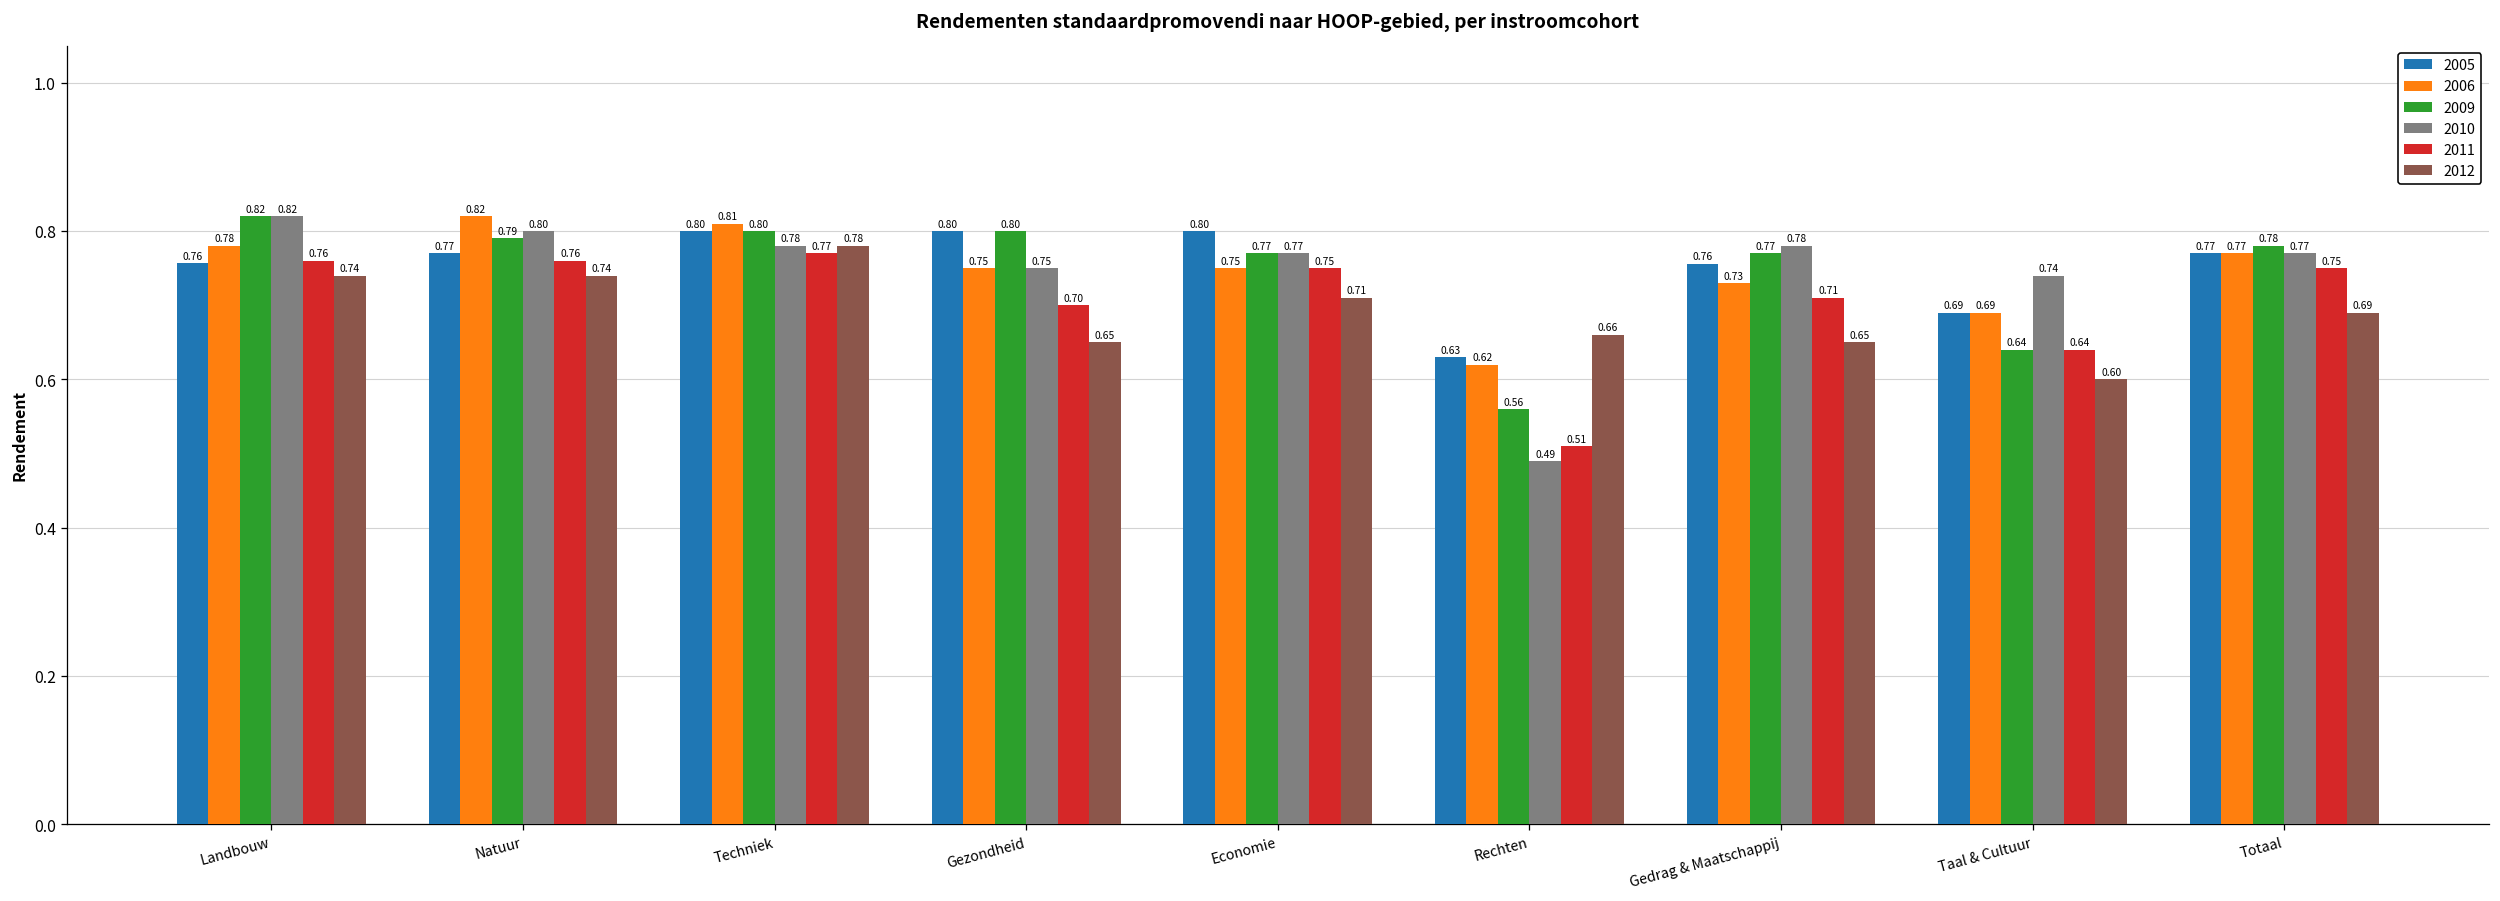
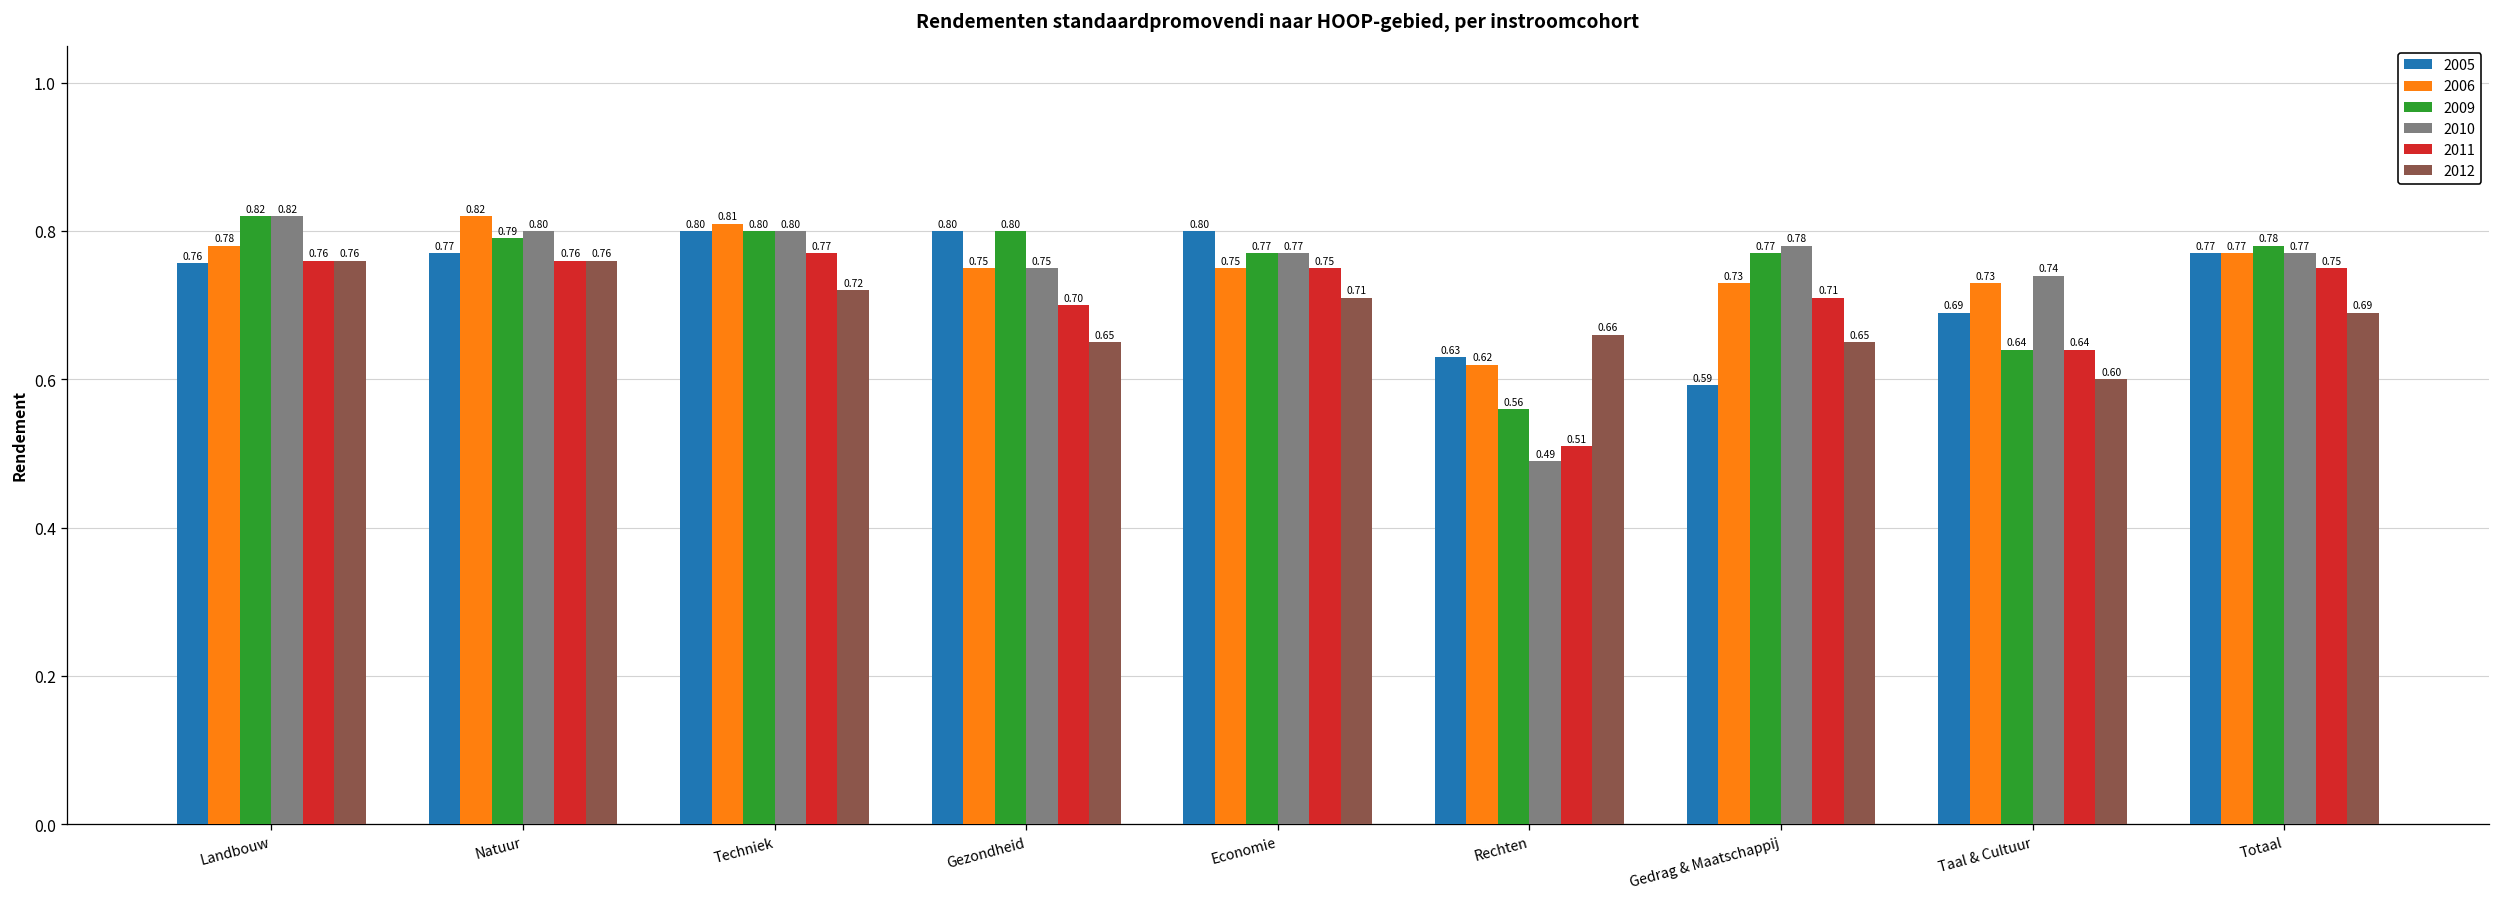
  {
    "2005": {
      "Landbouw": 0.76,
      "Natuur": 0.77,
      "Techniek": 0.80,
      "Gezondheid": 0.80,
      "Economie": 0.80,
      "Rechten": 0.63,
-     "Gedrag & Maatschappij": 0.76,
+     "Gedrag & Maatschappij": 0.59,
      "Taal & Cultuur": 0.69,
      "Totaal": 0.77
    },
    "2006": {
      "Landbouw": 0.78,
      "Natuur": 0.82,
      "Techniek": 0.81,
      "Gezondheid": 0.75,
      "Economie": 0.75,
      "Rechten": 0.62,
      "Gedrag & Maatschappij": 0.73,
-     "Taal & Cultuur": 0.69,
+     "Taal & Cultuur": 0.73,
      "Totaal": 0.77
    },
    "2009": {
      "Landbouw": 0.82,
      "Natuur": 0.79,
      "Techniek": 0.80,
      "Gezondheid": 0.80,
      "Economie": 0.77,
      "Rechten": 0.56,
      "Gedrag & Maatschappij": 0.77,
      "Taal & Cultuur": 0.64,
      "Totaal": 0.78
    },
    "2010": {
      "Landbouw": 0.82,
      "Natuur": 0.80,
-     "Techniek": 0.78,
+     "Techniek": 0.80,
      "Gezondheid": 0.75,
      "Economie": 0.77,
      "Rechten": 0.49,
      "Gedrag & Maatschappij": 0.78,
      "Taal & Cultuur": 0.74,
      "Totaal": 0.77
    },
    "2011": {
      "Landbouw": 0.76,
      "Natuur": 0.76,
      "Techniek": 0.77,
      "Gezondheid": 0.70,
      "Economie": 0.75,
      "Rechten": 0.51,
      "Gedrag & Maatschappij": 0.71,
      "Taal & Cultuur": 0.64,
      "Totaal": 0.75
    },
    "2012": {
-     "Landbouw": 0.74,
-     "Natuur": 0.74,
-     "Techniek": 0.78,
+     "Landbouw": 0.76,
+     "Natuur": 0.76,
+     "Techniek": 0.72,
      "Gezondheid": 0.65,
      "Economie": 0.71,
      "Rechten": 0.66,
      "Gedrag & Maatschappij": 0.65,
      "Taal & Cultuur": 0.60,
      "Totaal": 0.69
    }
  }
